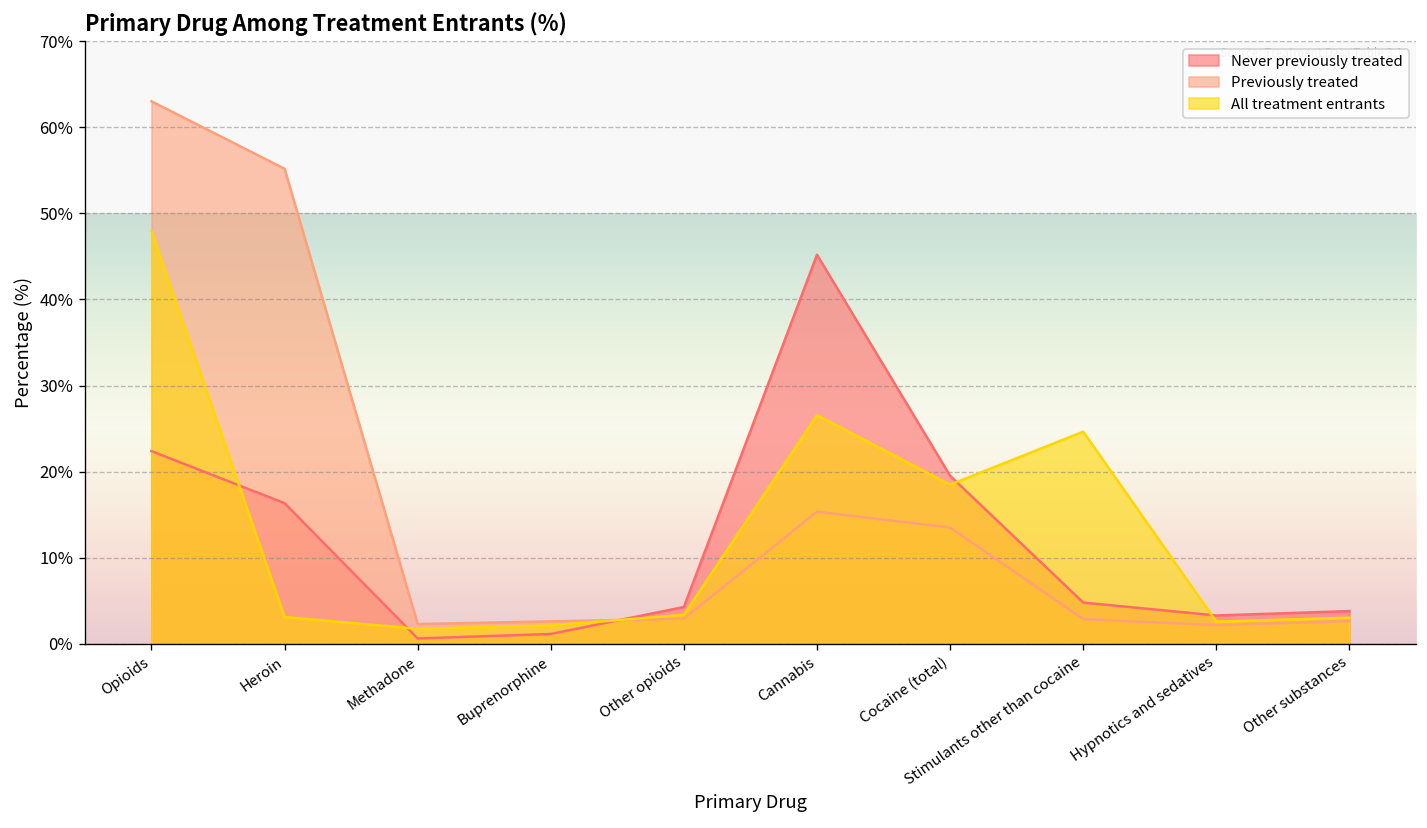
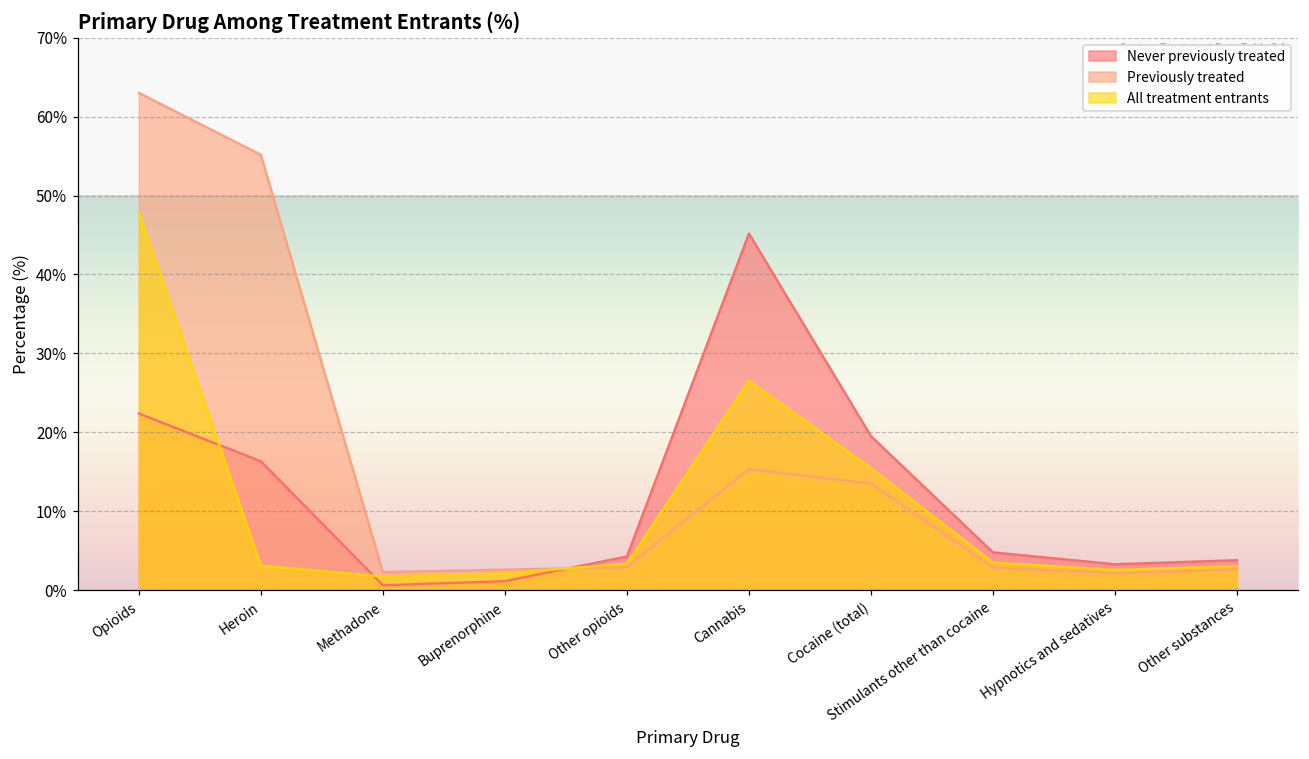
  {
    "All treatment entrants": {
      "Opioids": "48%",
      "Heroin": "3%",
      "Methadone": "2%",
      "Buprenorphine": "2%",
      "Other opioids": "3%",
      "Cannabis": "27%",
-     "Cocaine (total)": "18%",
-     "Stimulants other than cocaine": "25%",
+     "Cocaine (total)": "15%",
+     "Stimulants other than cocaine": "4%",
      "Hypnotics and sedatives": "3%",
      "Other substances": "3%"
    }
  }
